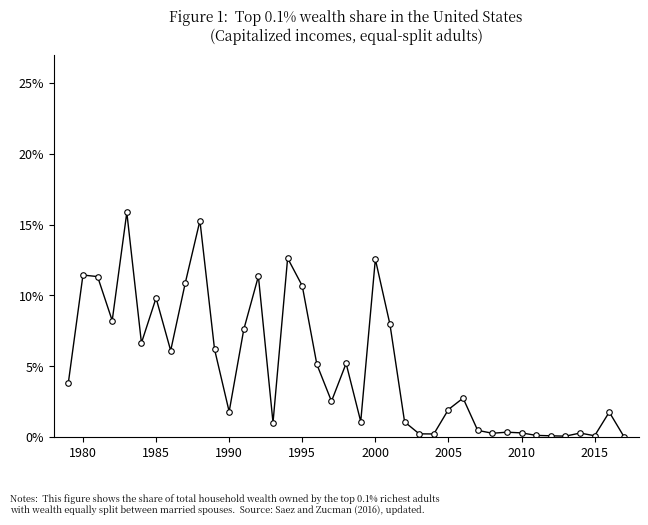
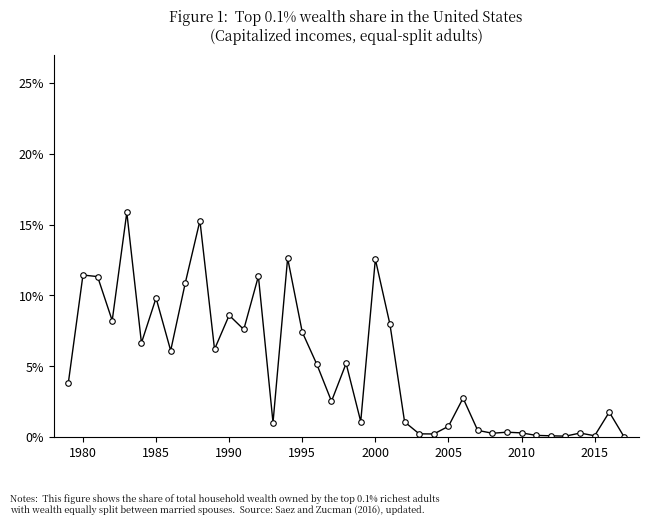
  {
    "1980": "11.4%",
    "1985": "9.8%",
-   "1990": "1.8%",
-   "1995": "10.7%",
+   "1990": "8.6%",
+   "1995": "7.4%",
    "2000": "12.6%",
-   "2005": "1.9%",
+   "2005": "0.7%",
    "2010": "0.3%",
    "2015": "0.1%"
  }
